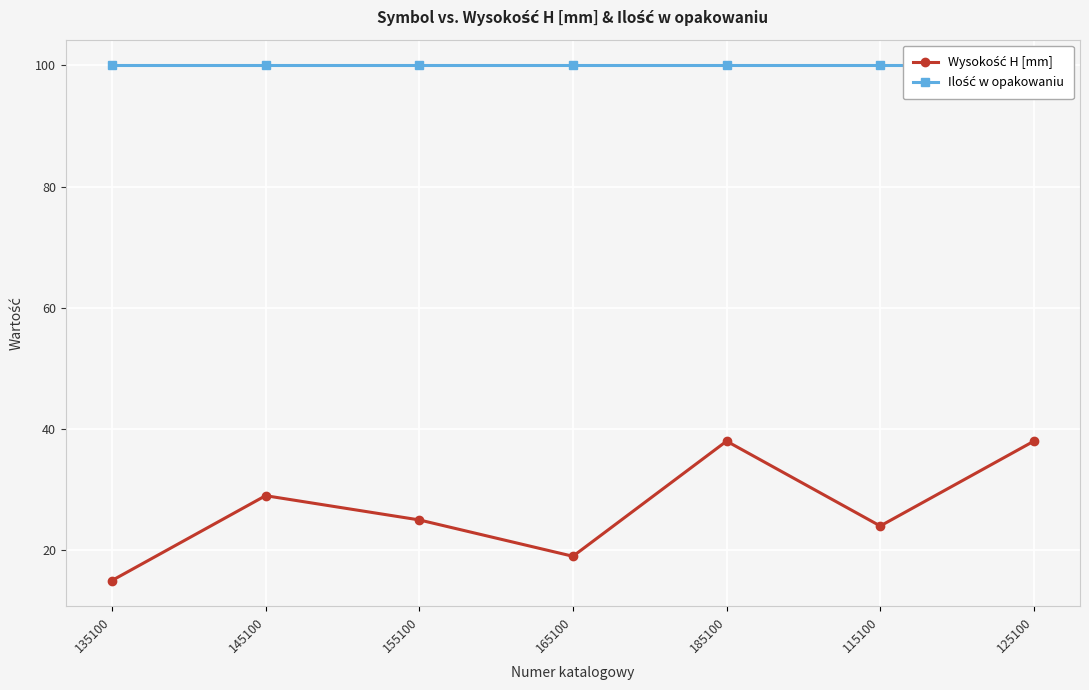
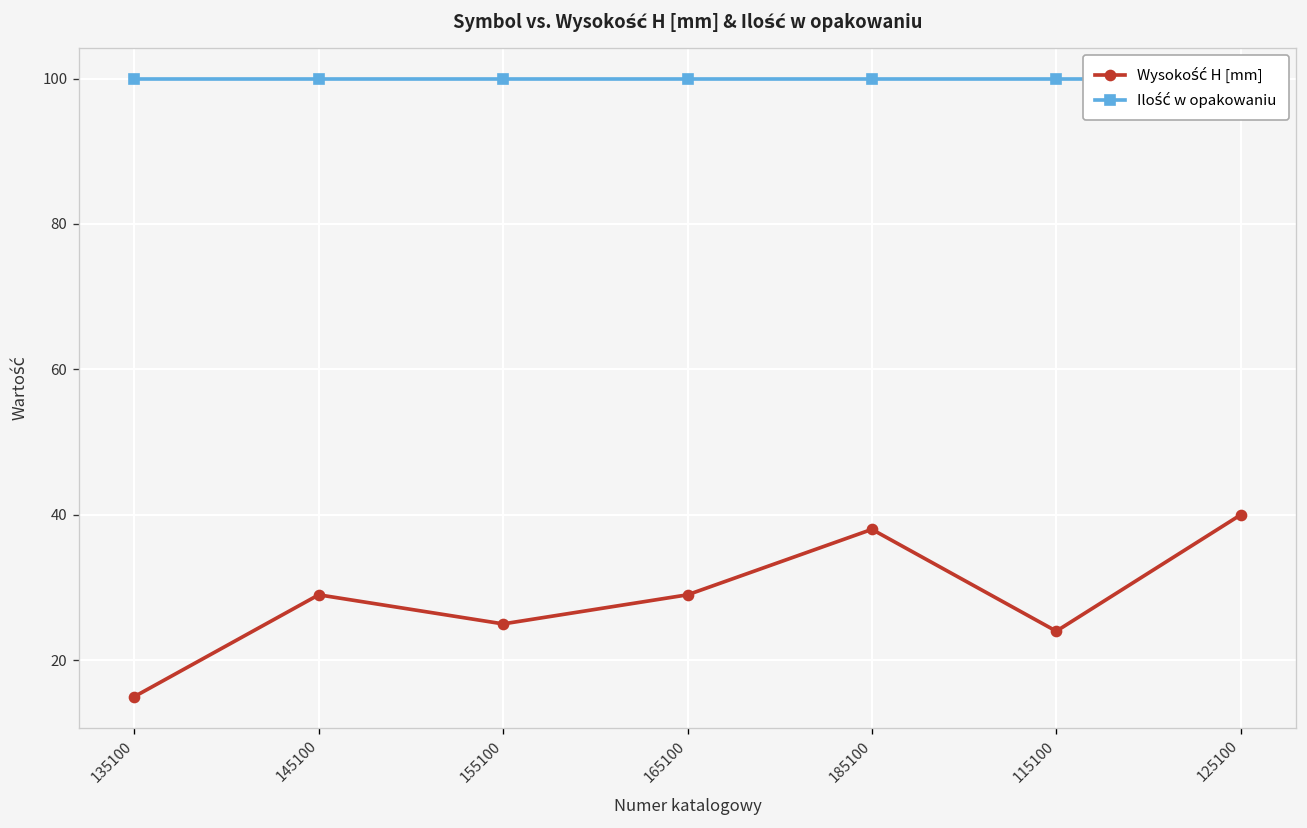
  {
    "Wysokość H [mm]": {
      "135100": 15,
      "145100": 29,
      "155100": 25,
-     "165100": 19,
+     "165100": 29,
      "185100": 38,
      "115100": 24,
-     "125100": 38
+     "125100": 40
    },
    "Ilość w opakowaniu": {
      "135100": 100,
      "145100": 100,
      "155100": 100,
      "165100": 100,
      "185100": 100,
      "115100": 100
    }
  }
